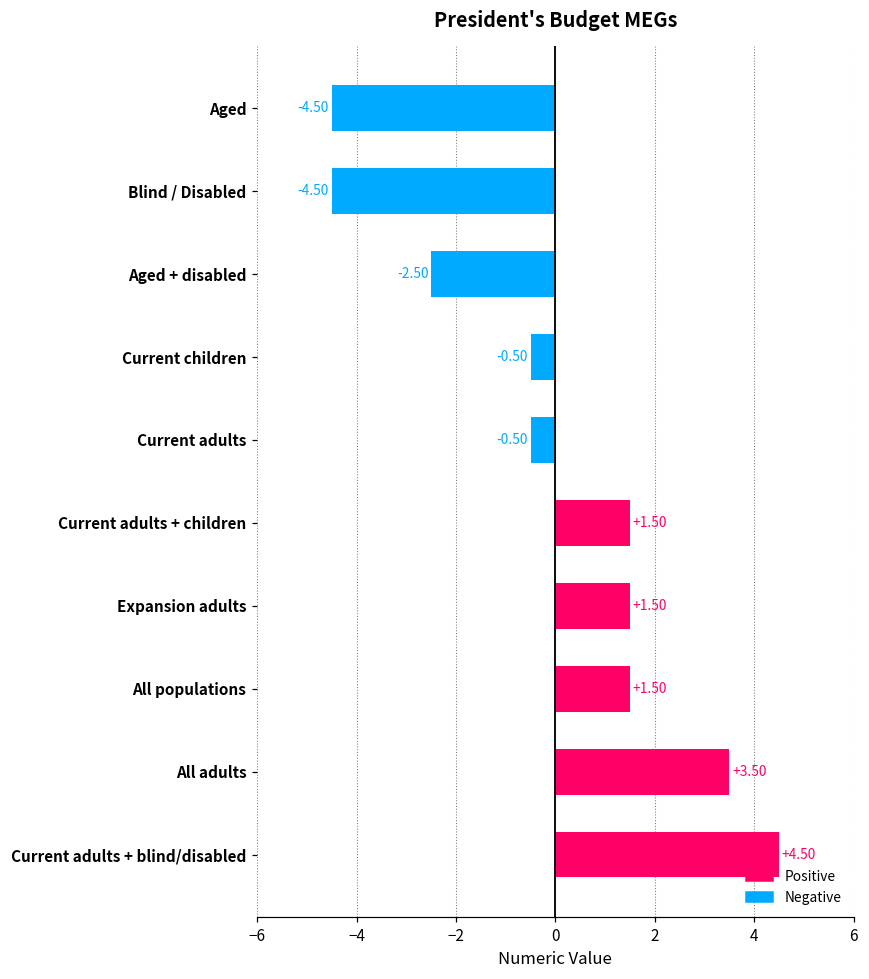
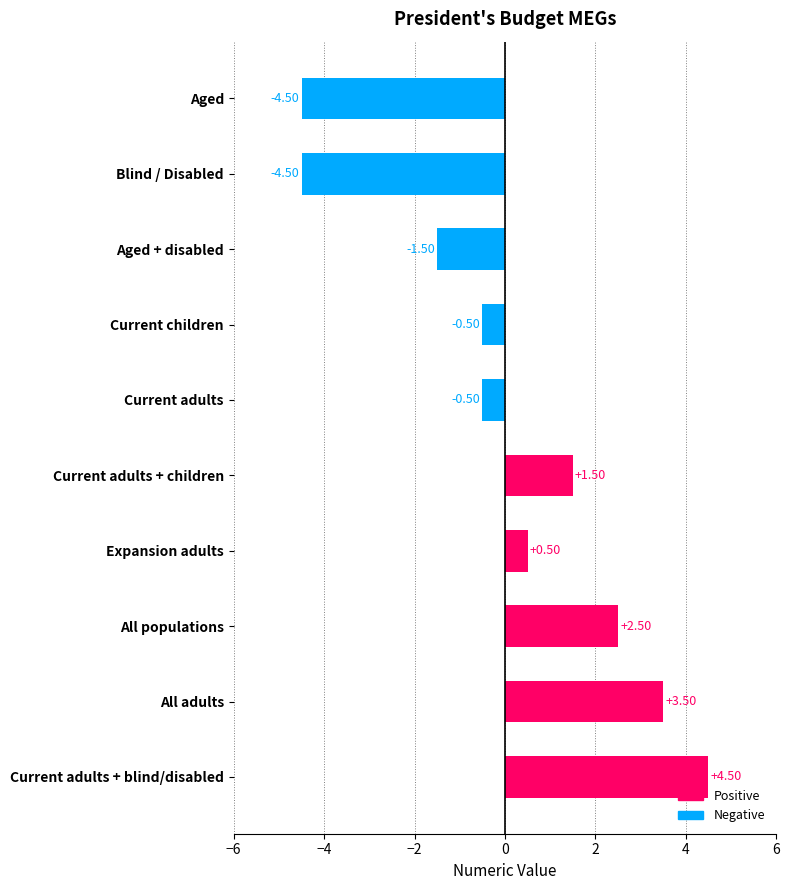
  {
    "Aged": "-4.50",
    "Blind / Disabled": "-4.50",
-   "Aged + disabled": "-2.50",
+   "Aged + disabled": "-1.50",
    "Current children": "-0.50",
    "Current adults": "-0.50",
    "Current adults + children": "+1.50",
-   "Expansion adults": "+1.50",
-   "All populations": "+1.50",
+   "Expansion adults": "+0.50",
+   "All populations": "+2.50",
    "All adults": "+3.50",
    "Current adults + blind/disabled": "+4.50"
  }
